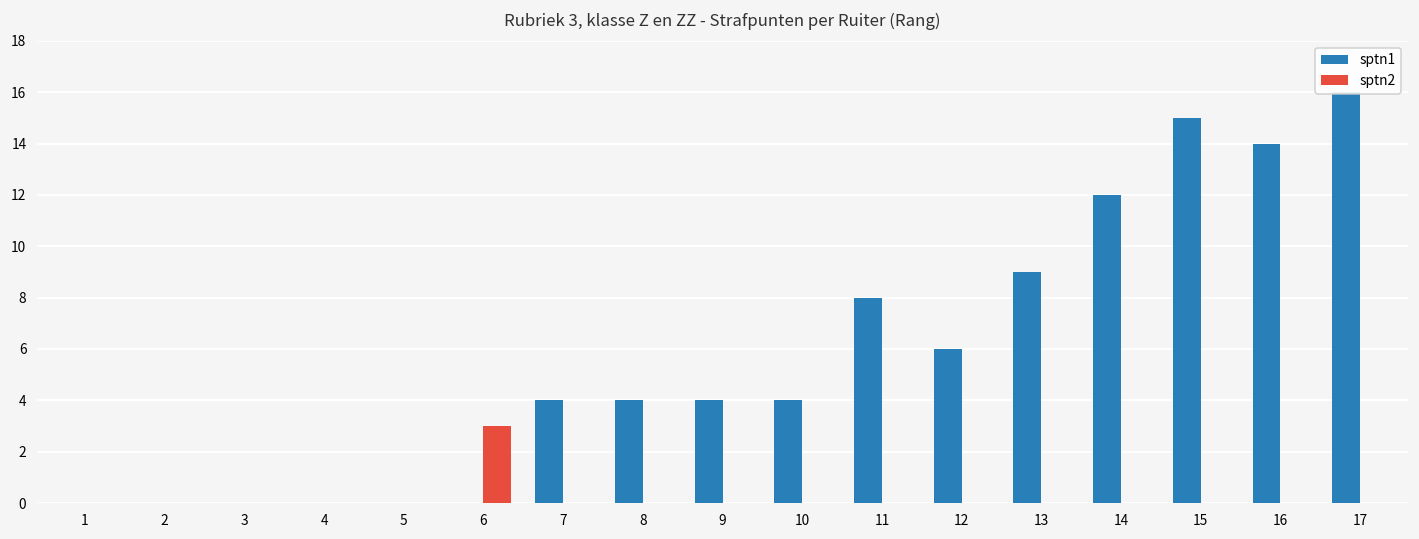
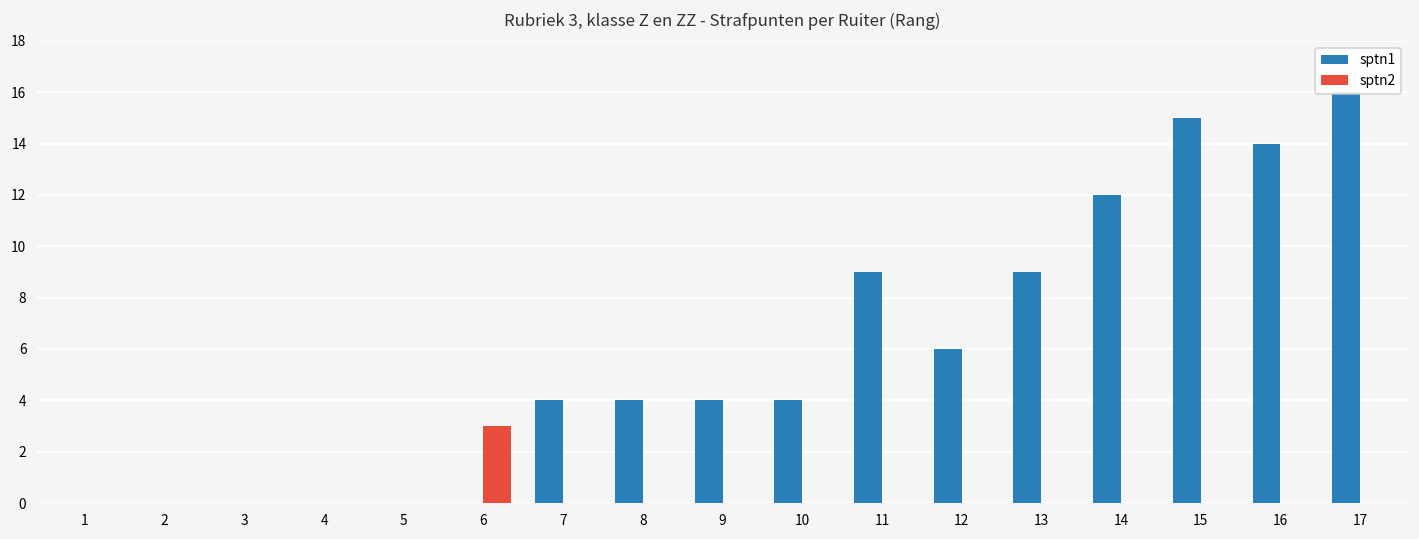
  {
    "sptn1": {
      "1": 0,
      "2": 0,
      "3": 0,
      "4": 0,
      "5": 0,
      "6": 0,
      "7": 4,
      "8": 4,
      "9": 4,
      "10": 4,
-     "11": 8,
+     "11": 9,
      "12": 6,
      "13": 9,
      "14": 12,
      "15": 15,
      "16": 14
    },
    "sptn2": {
      "1": 0,
      "2": 0,
      "3": 0,
      "4": 0,
      "5": 0,
      "6": 3,
      "7": 0,
      "8": 0,
      "9": 0,
      "10": 0,
      "11": 0,
      "12": 0,
      "13": 0,
      "14": 0,
      "15": 0,
      "16": 0,
      "17": 0
    }
  }
